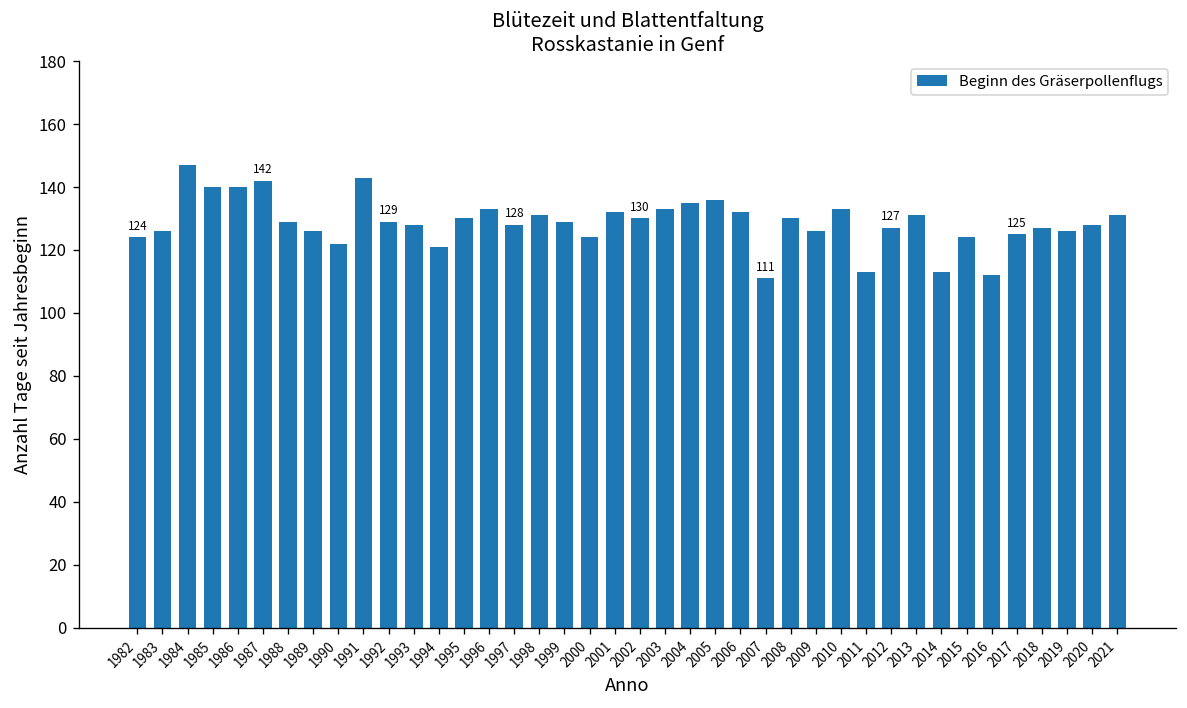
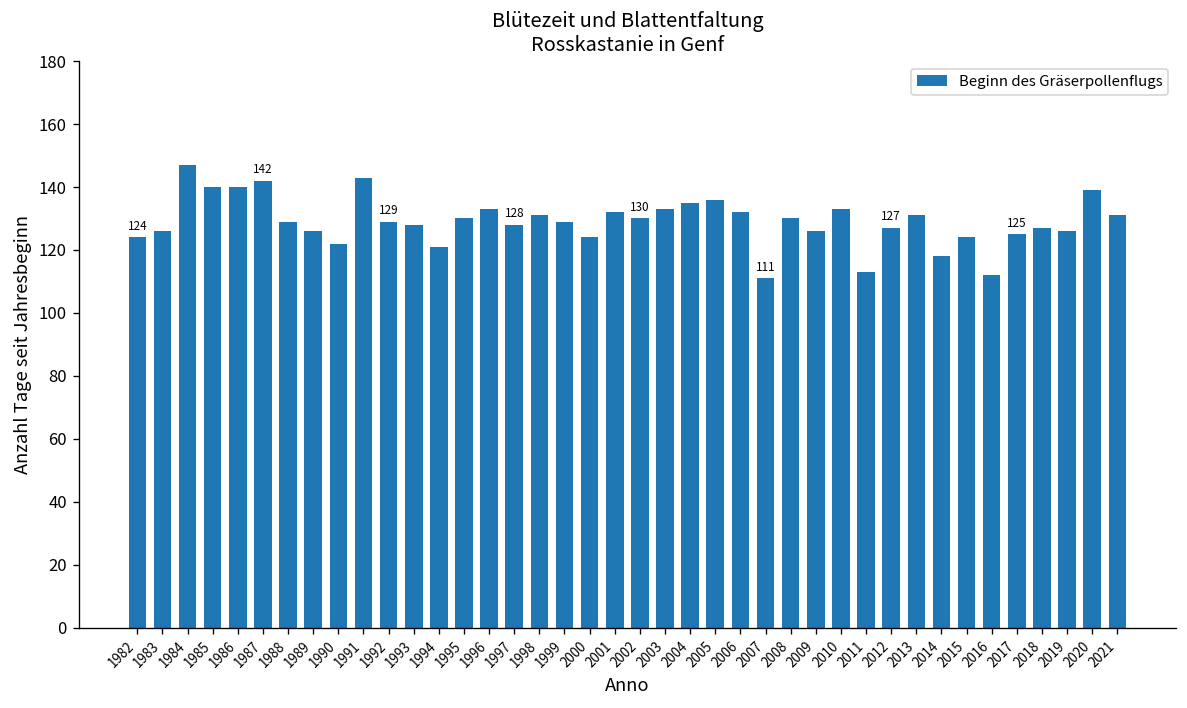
  {
    "1983": 126,
    "1984": 147,
    "1985": 140,
    "1986": 140,
    "1988": 129,
    "1989": 126,
    "1990": 122,
    "1991": 143,
    "1993": 128,
    "1994": 121,
    "1995": 130,
    "1996": 133,
    "1998": 131,
    "1999": 129,
    "2000": 124,
    "2001": 132,
    "2003": 133,
    "2004": 135,
    "2005": 136,
    "2006": 132,
    "2008": 130,
    "2009": 126,
    "2010": 133,
    "2011": 113,
    "2013": 131,
-   "2014": 113,
+   "2014": 118,
    "2015": 124,
    "2016": 112,
    "2018": 127,
    "2019": 126,
-   "2020": 128,
+   "2020": 139,
    "2021": 131
  }
